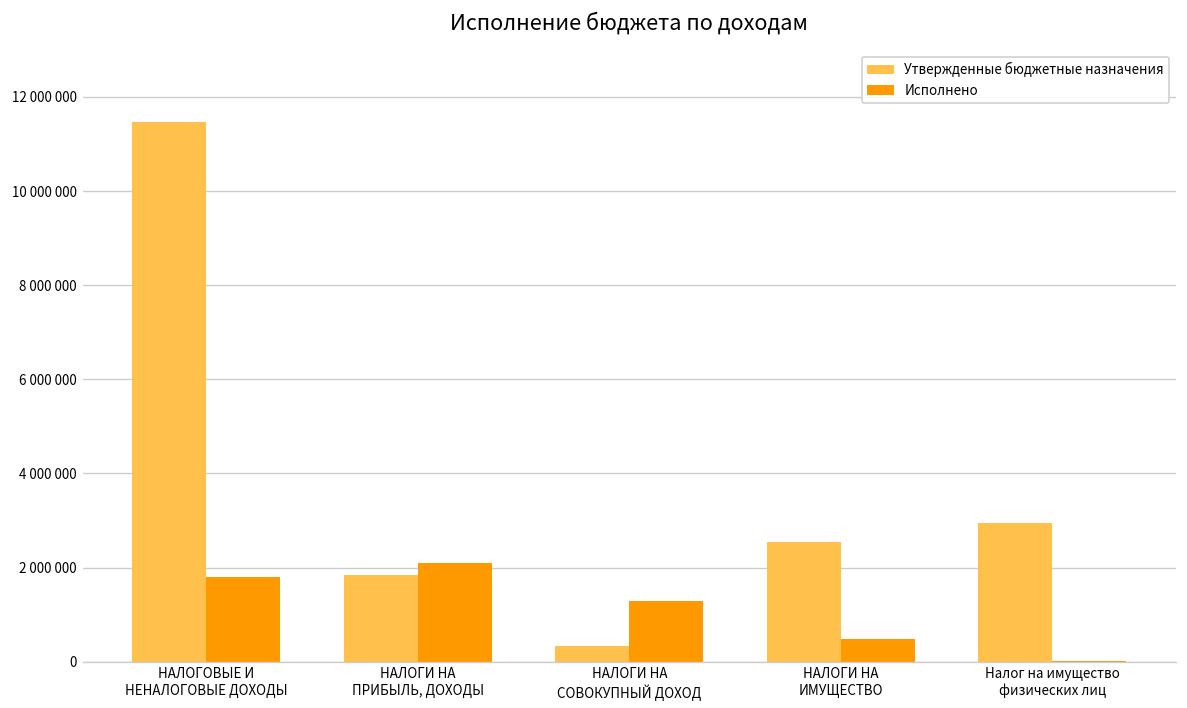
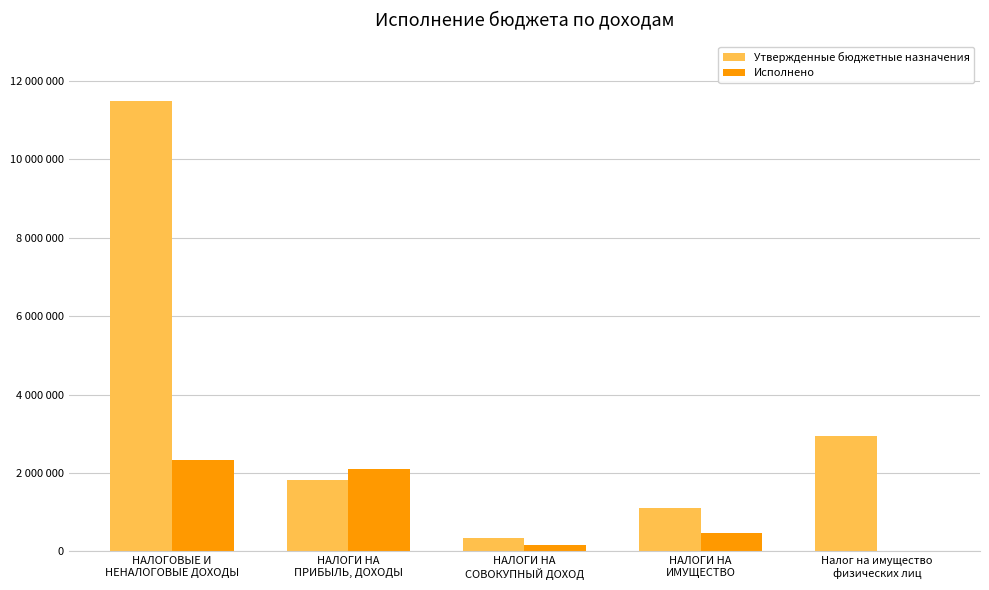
  {
    "Утвержденные бюджетные назначения": {
      "НАЛОГОВЫЕ И НЕНАЛОГОВЫЕ ДОХОДЫ": 11500000,
      "НАЛОГИ НА ПРИБЫЛЬ, ДОХОДЫ": 1800000,
      "НАЛОГИ НА СОВОКУПНЫЙ ДОХОД": 300000,
-     "НАЛОГИ НА ИМУЩЕСТВО": 2600000,
+     "НАЛОГИ НА ИМУЩЕСТВО": 1100000,
      "Налог на имущество физических лиц": 2900000
    },
    "Исполнено": {
-     "НАЛОГОВЫЕ И НЕНАЛОГОВЫЕ ДОХОДЫ": 1800000,
+     "НАЛОГОВЫЕ И НЕНАЛОГОВЫЕ ДОХОДЫ": 2300000,
      "НАЛОГИ НА ПРИБЫЛЬ, ДОХОДЫ": 2100000,
-     "НАЛОГИ НА СОВОКУПНЫЙ ДОХОД": 1300000,
+     "НАЛОГИ НА СОВОКУПНЫЙ ДОХОД": 200000,
      "НАЛОГИ НА ИМУЩЕСТВО": 500000
    }
  }
